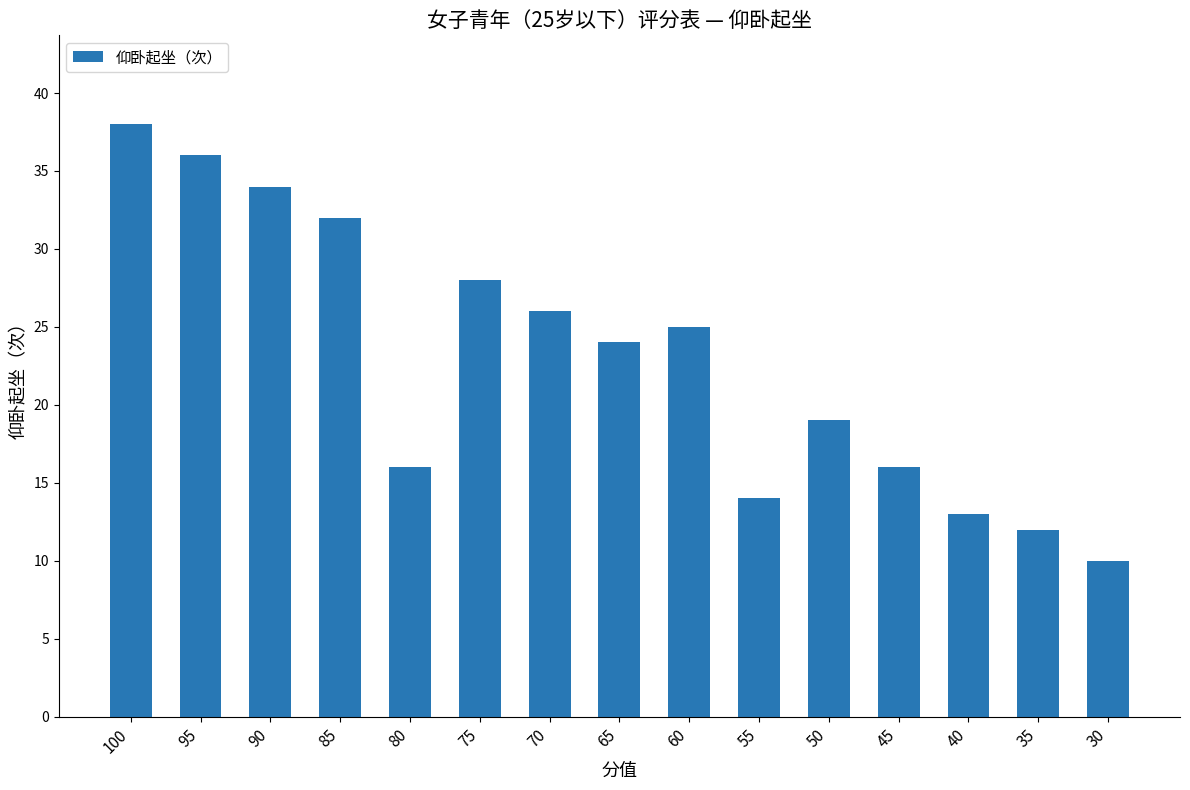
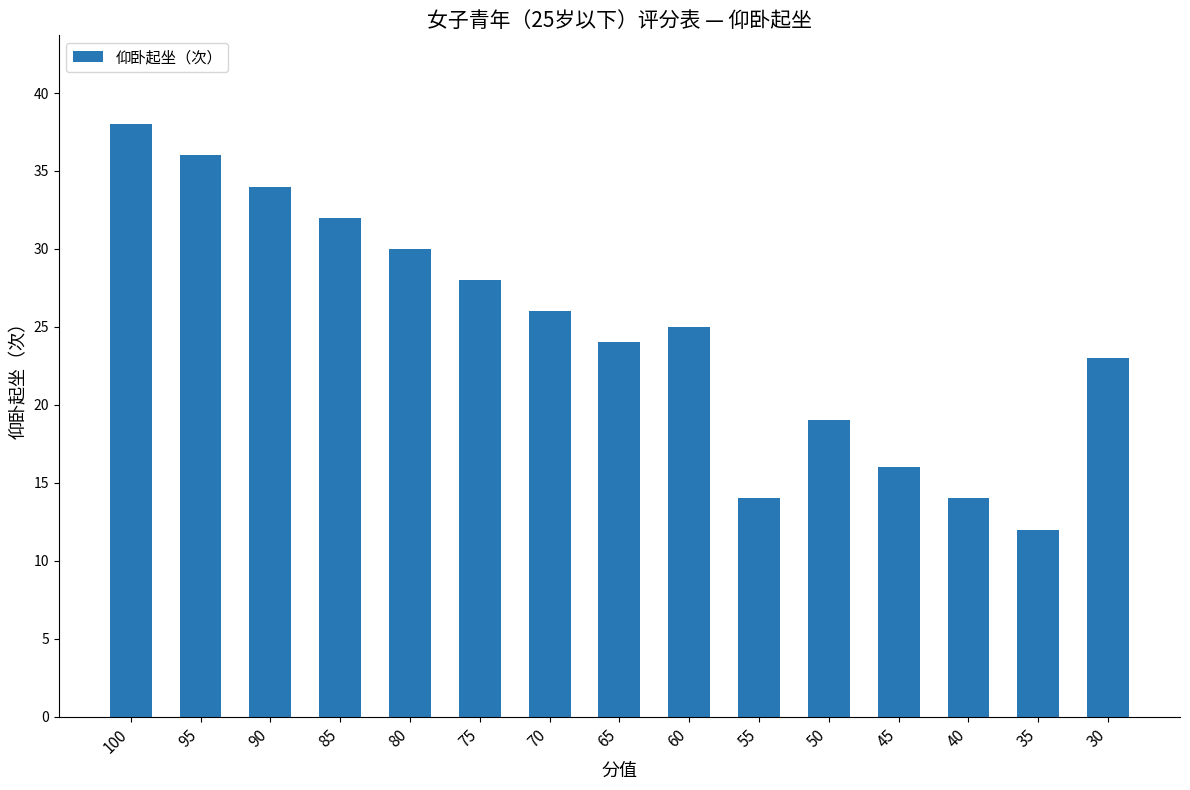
  {
    "100": 38,
    "95": 36,
    "90": 34,
    "85": 32,
-   "80": 16,
+   "80": 30,
    "75": 28,
    "70": 26,
    "65": 24,
    "60": 25,
    "55": 14,
    "50": 19,
    "45": 16,
-   "40": 13,
+   "40": 14,
    "35": 12,
-   "30": 10
+   "30": 23
  }
